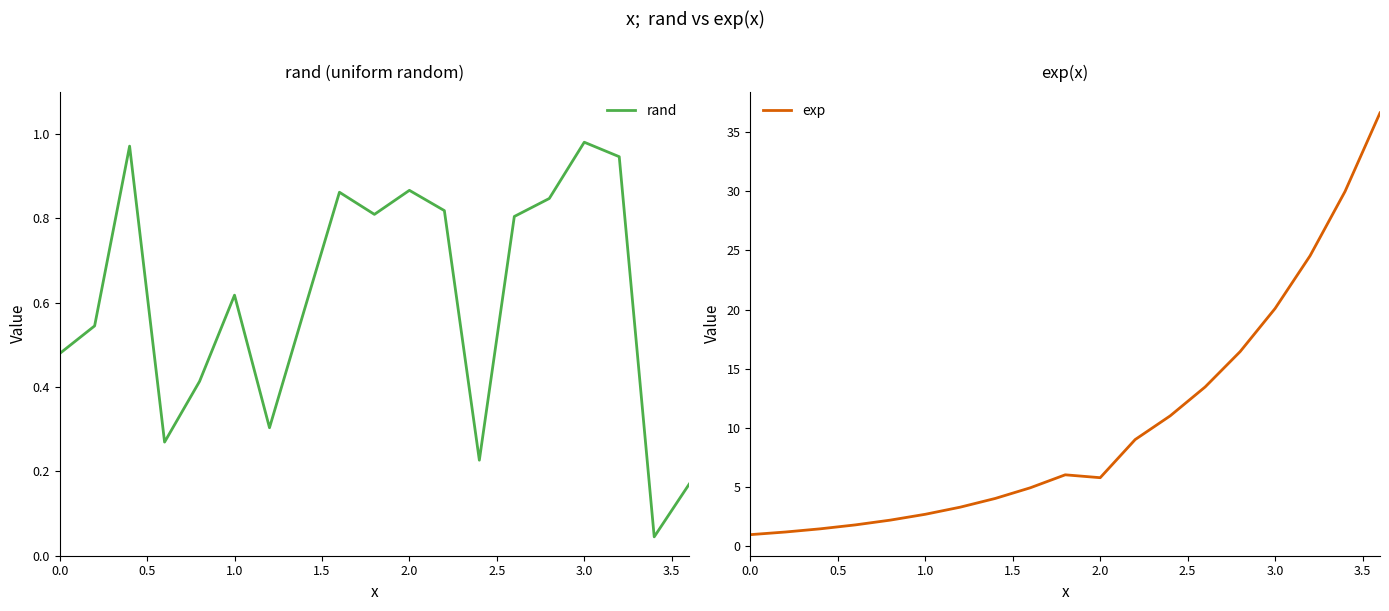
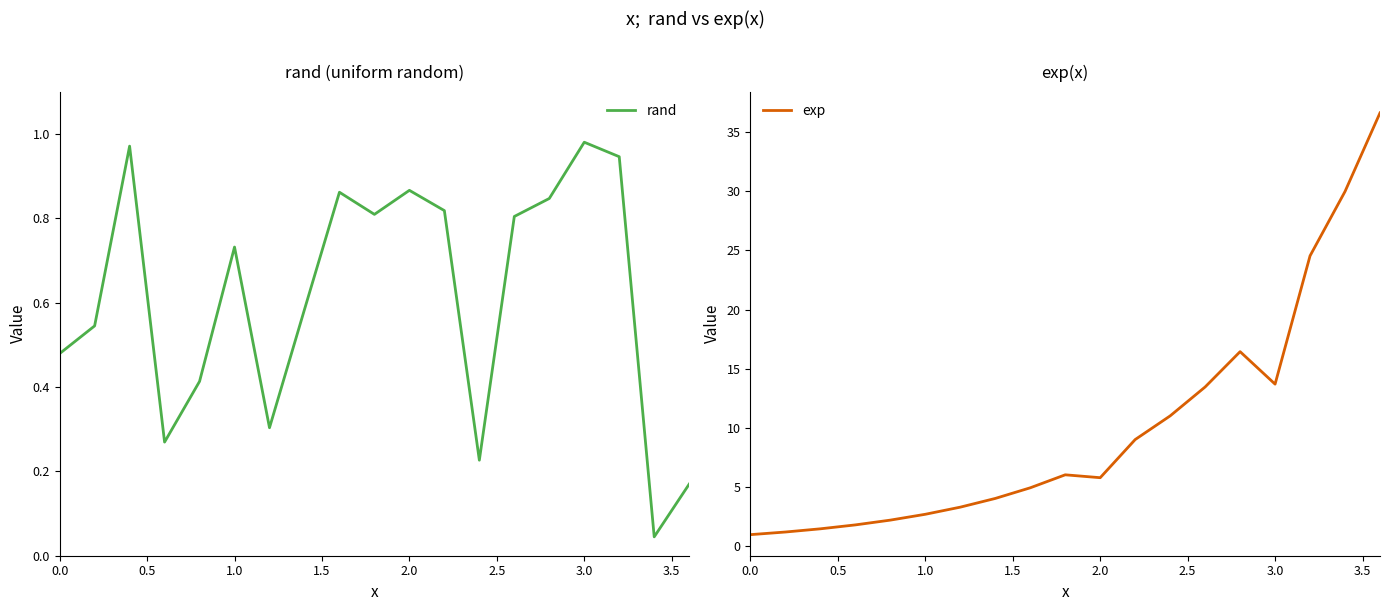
  {
    "rand (uniform random)": {
      "0.0": 0.48,
-     "1.0": 0.62,
+     "1.0": 0.73,
      "2.0": 0.87,
      "3.0": 0.98
    },
    "exp(x)": {
      "0.0": 1.0,
      "1.0": 2.7,
      "2.0": 5.8,
-     "3.0": 20.1
+     "3.0": 13.7
    }
  }
